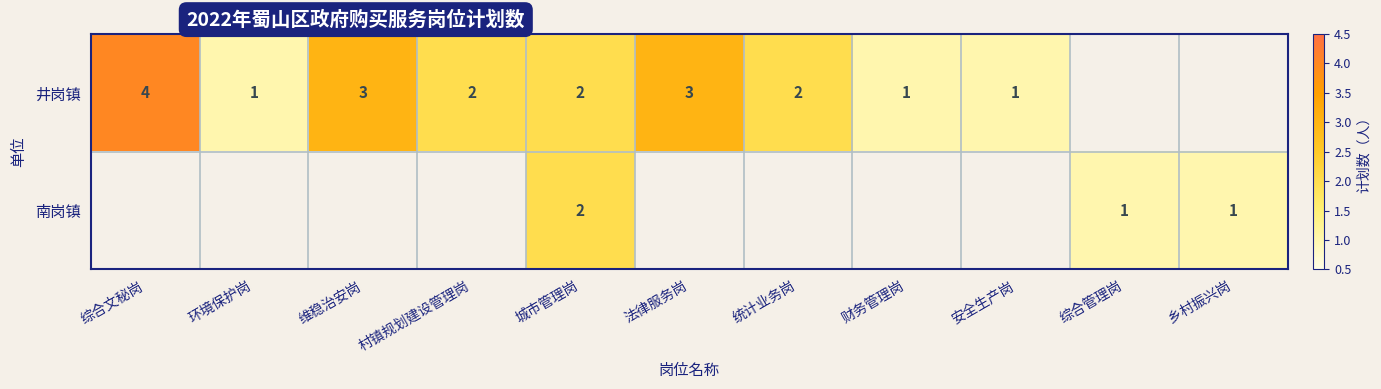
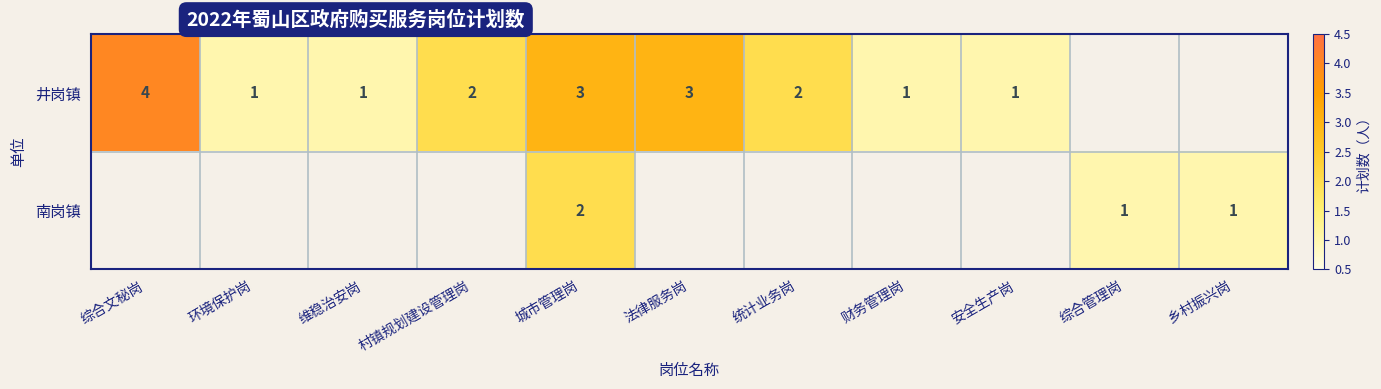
  {
    "井岗镇": {
      "综合文秘岗": 4,
      "环境保护岗": 1,
-     "维稳治安岗": 3,
+     "维稳治安岗": 1,
      "村镇规划建设管理岗": 2,
-     "城市管理岗": 2,
+     "城市管理岗": 3,
      "法律服务岗": 3,
      "统计业务岗": 2,
      "财务管理岗": 1,
      "安全生产岗": 1
    },
    "南岗镇": {
      "城市管理岗": 2,
      "综合管理岗": 1,
      "乡村振兴岗": 1
    }
  }
